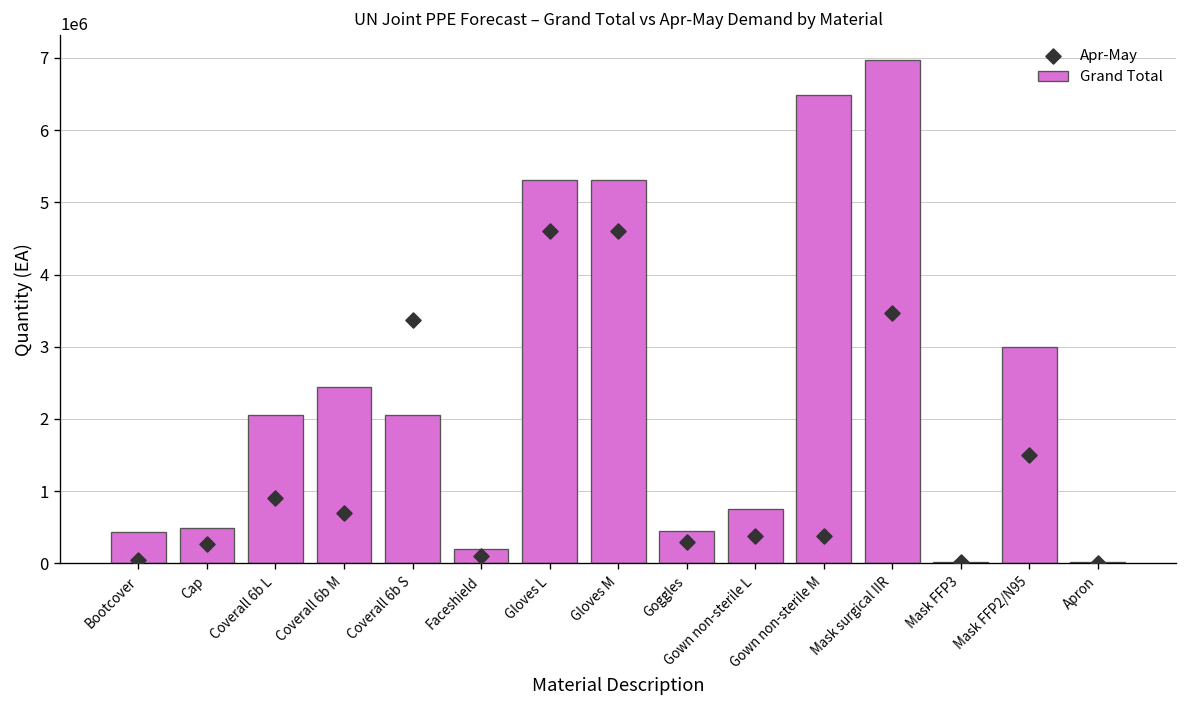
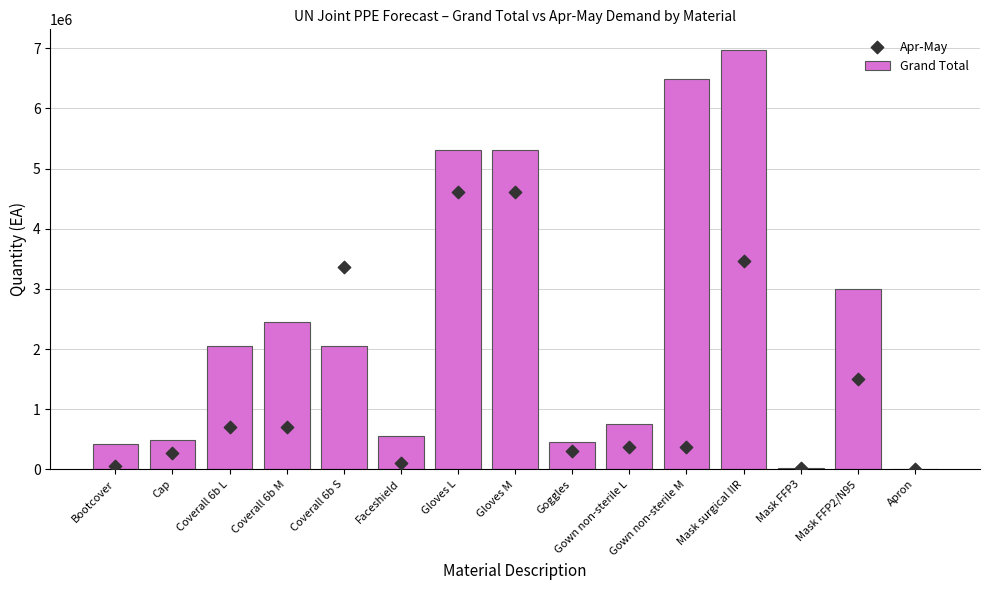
  {
    "Grand Total": {
      "Bootcover": 400000,
      "Cap": 500000,
      "Coverall 6b L": 2100000,
      "Coverall 6b M": 2400000,
      "Coverall 6b S": 2100000,
-     "Faceshield": 200000,
+     "Faceshield": 600000,
      "Gloves L": 5300000,
      "Gloves M": 5300000,
      "Goggles": 500000,
      "Gown non-sterile L": 800000,
      "Gown non-sterile M": 6500000,
      "Mask surgical IIR": 7000000,
      "Mask FFP2/N95": 3000000
    },
    "Apr-May": {
-     "Coverall 6b L": 900000
+     "Coverall 6b L": 700000
    }
  }
